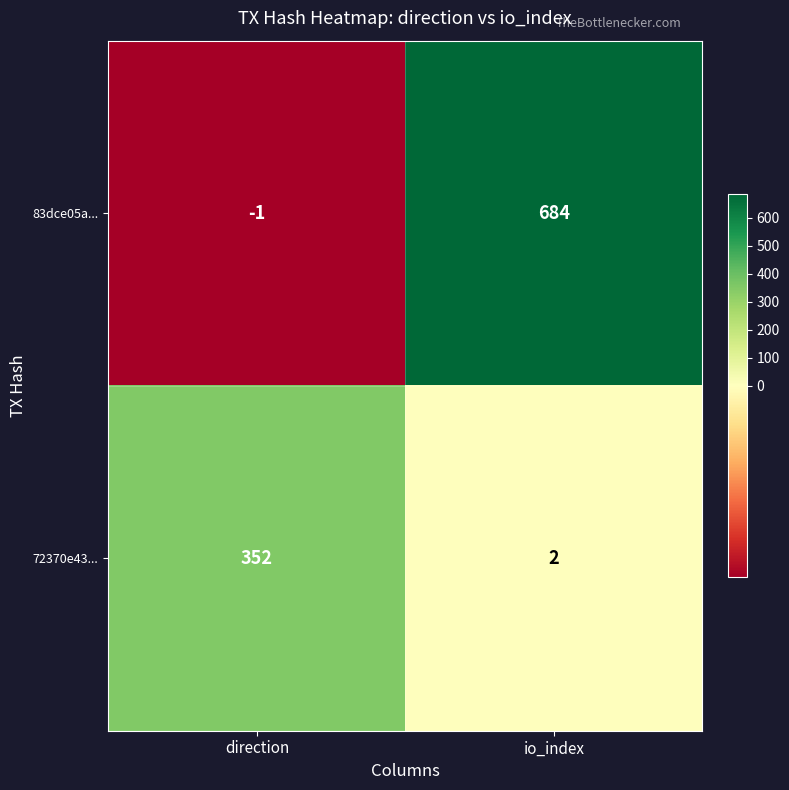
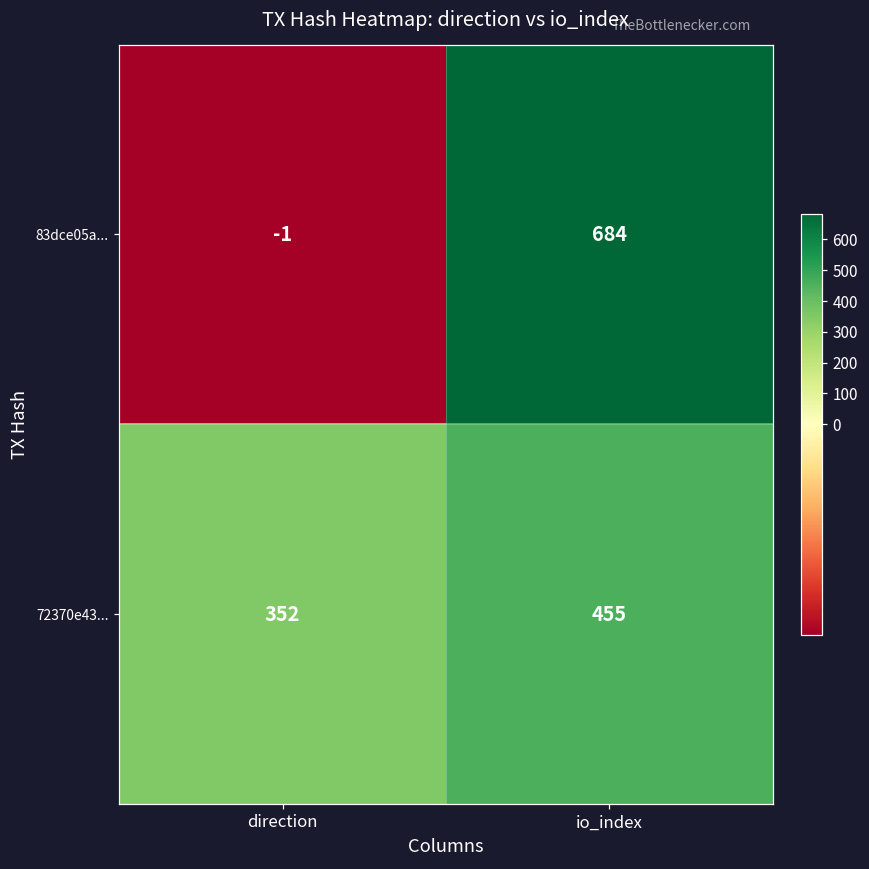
  {
    "83dce05a...": {
      "direction": -1,
      "io_index": 684
    },
    "72370e43...": {
      "direction": 352,
-     "io_index": 2
+     "io_index": 455
    }
  }
